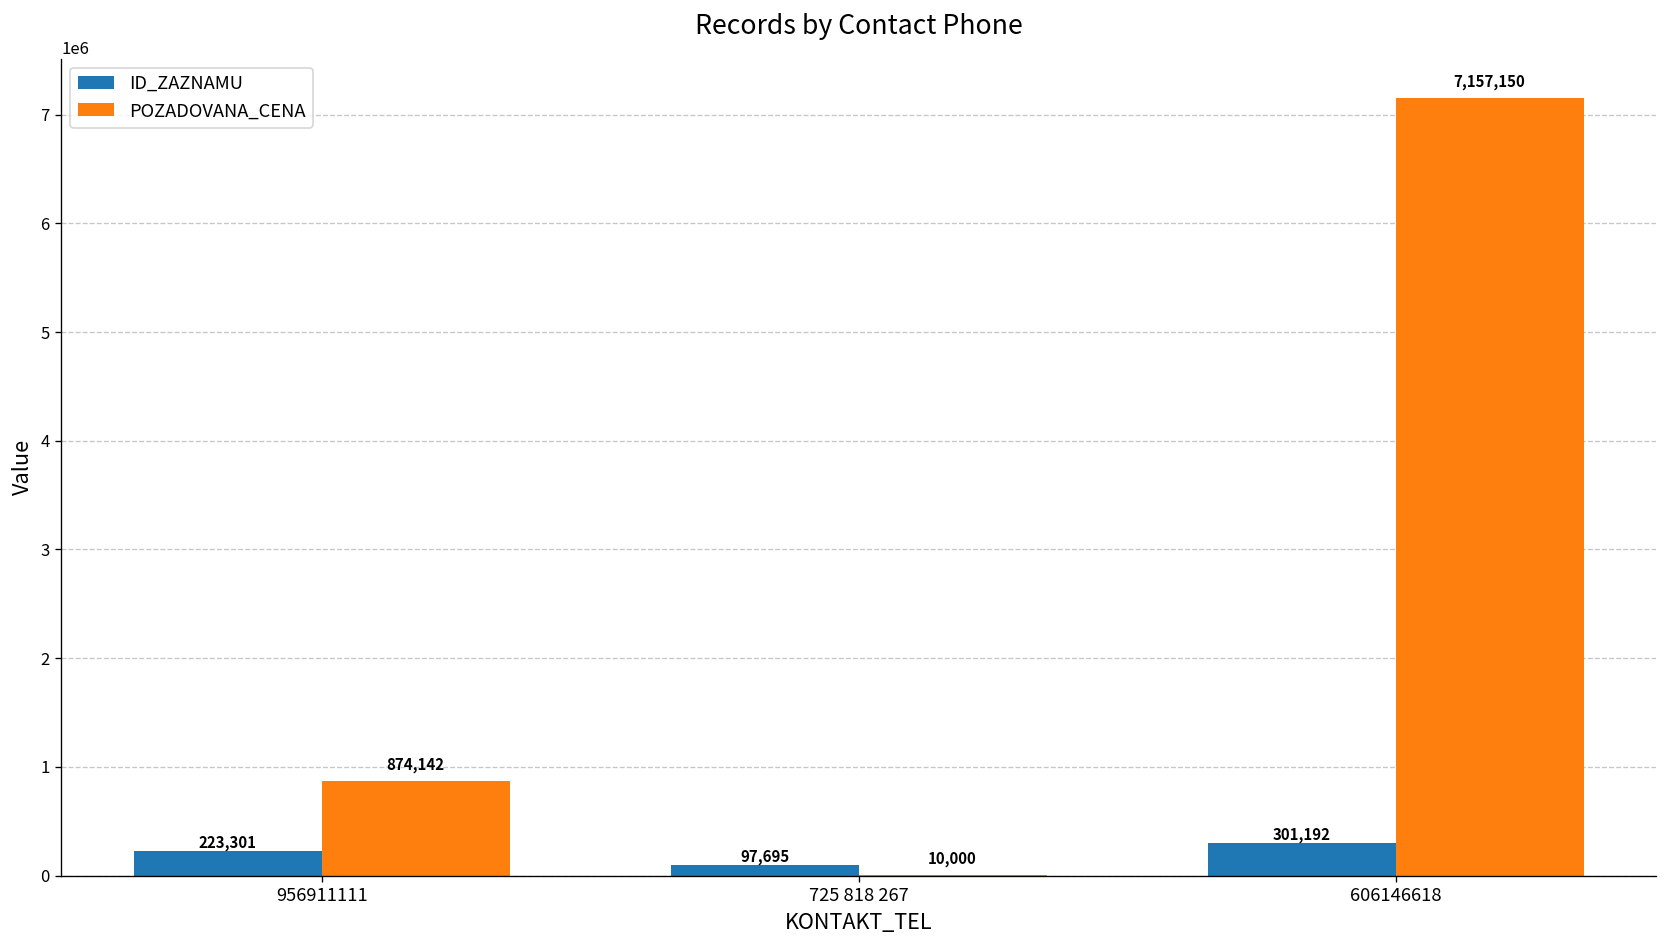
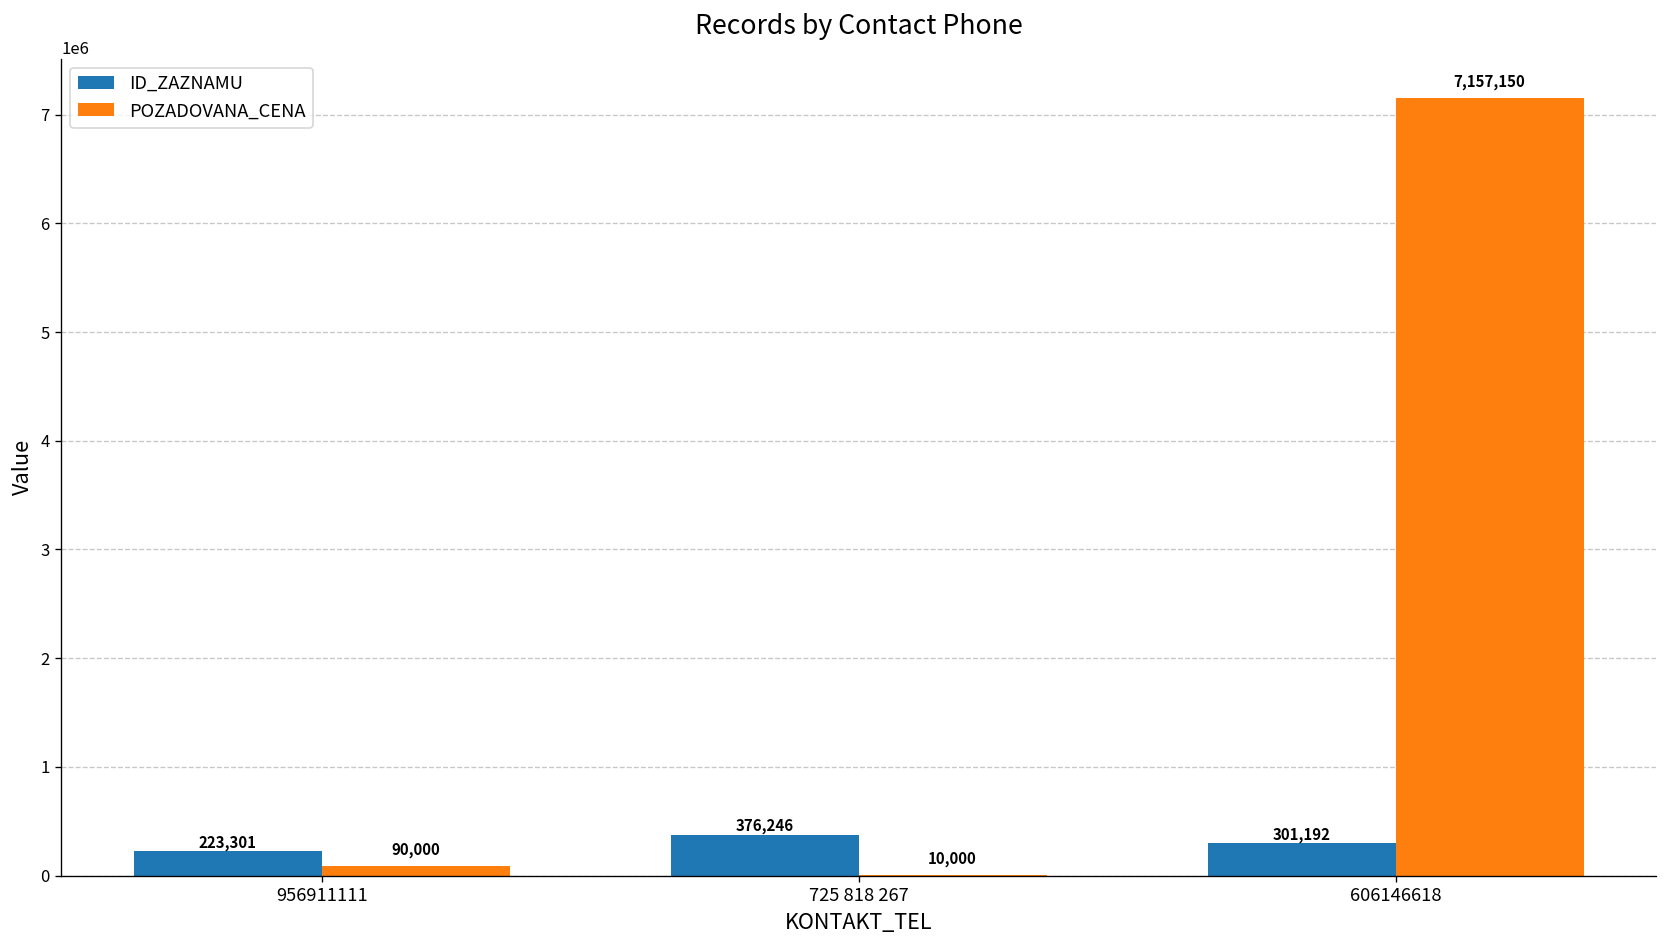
  {
    "ID_ZAZNAMU": {
      "956911111": "223,301",
-     "725 818 267": "97,695",
+     "725 818 267": "376,246",
      "606146618": "301,192"
    },
    "POZADOVANA_CENA": {
-     "956911111": "874,142",
+     "956911111": "90,000",
      "725 818 267": "10,000",
      "606146618": "7,157,150"
    }
  }
